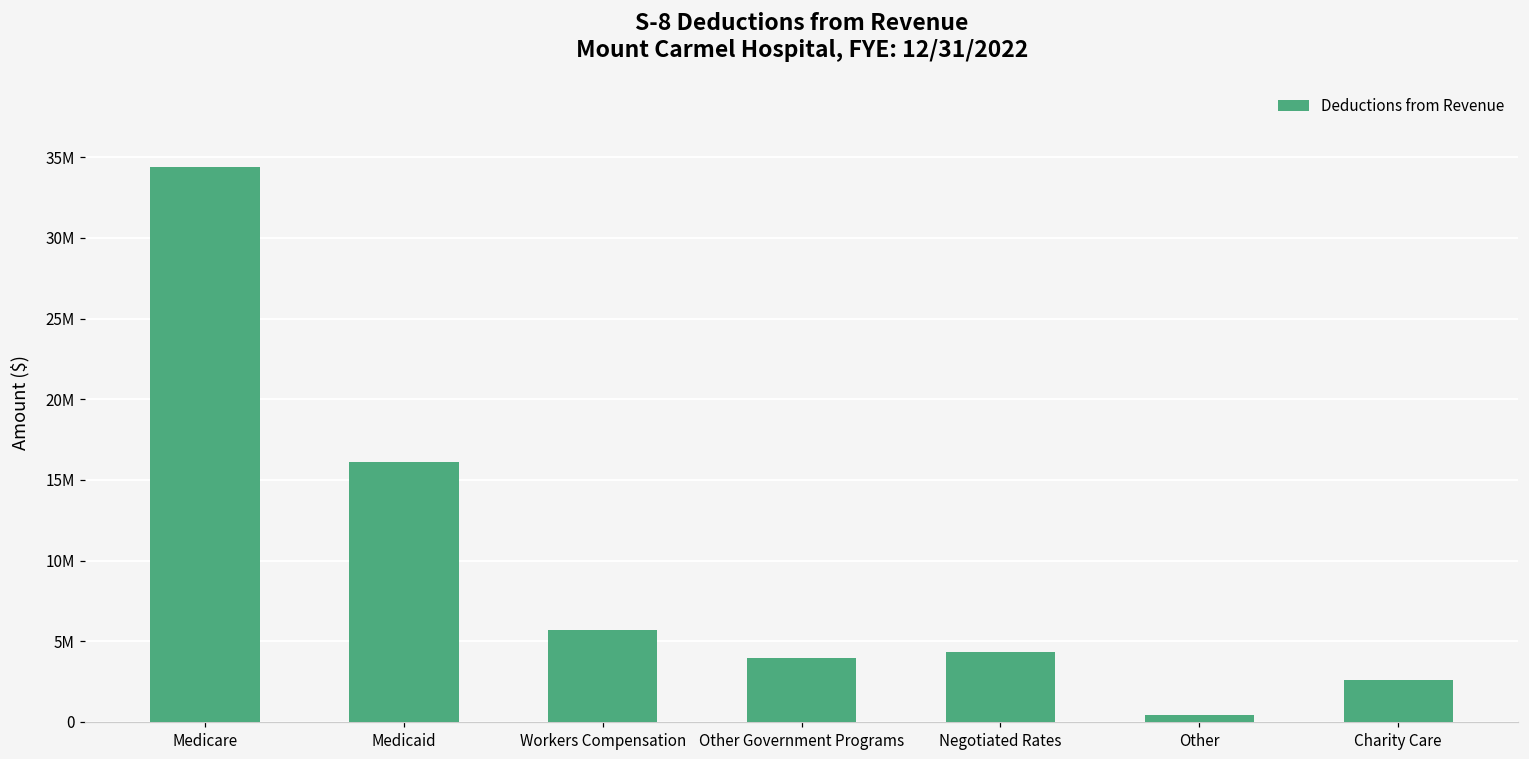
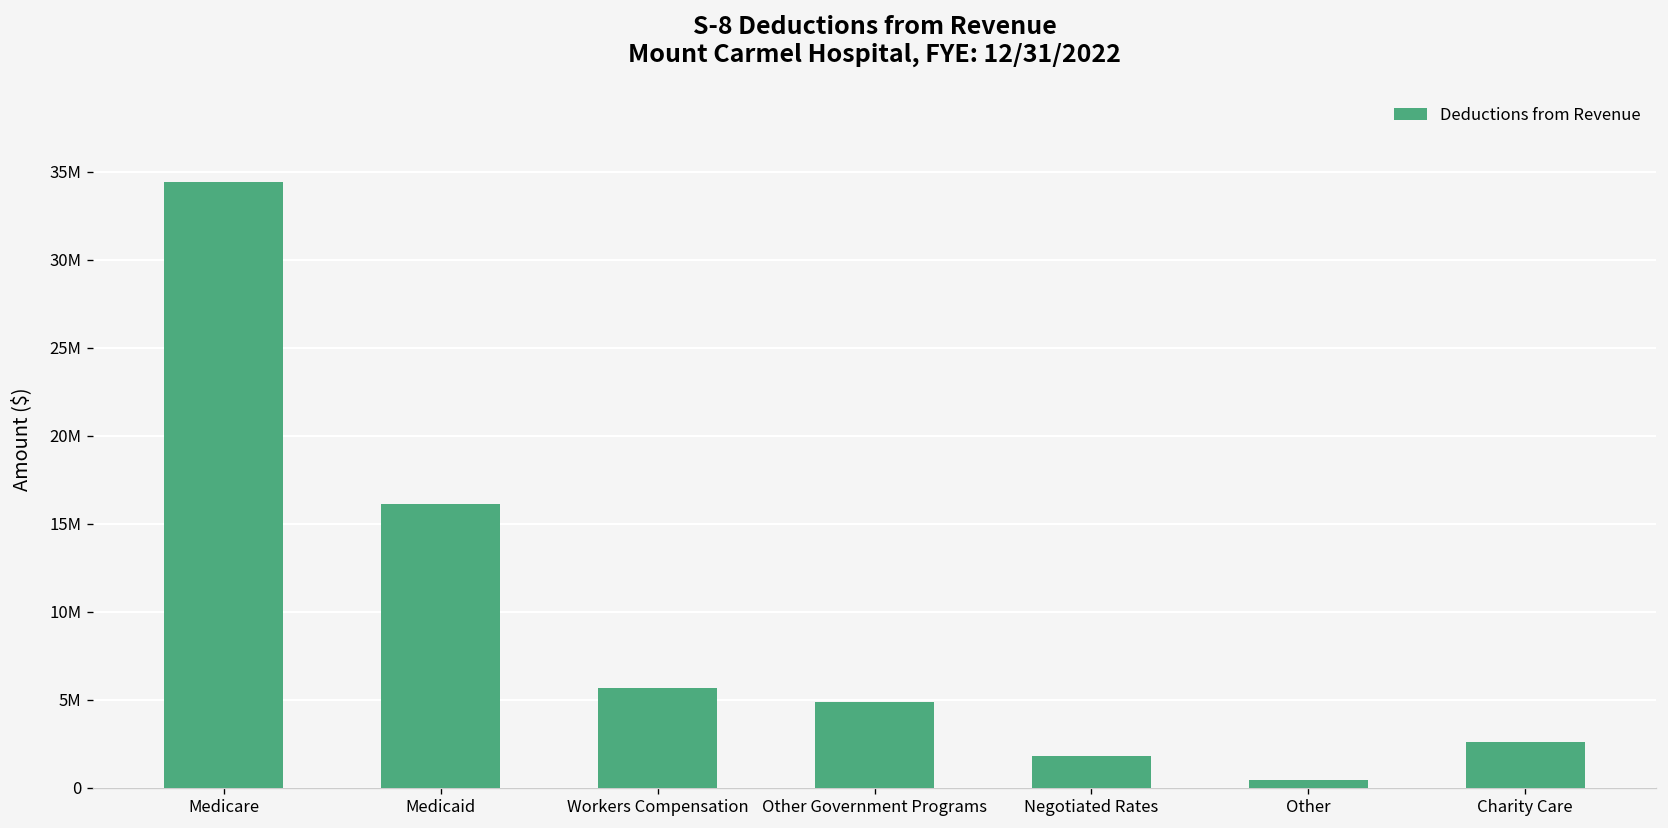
  {
    "Medicare": 34400000,
    "Medicaid": 16100000,
    "Workers Compensation": 5700000,
-   "Other Government Programs": 4000000,
-   "Negotiated Rates": 4300000,
+   "Other Government Programs": 4800000,
+   "Negotiated Rates": 1800000,
    "Other": 400000,
    "Charity Care": 2600000
  }
